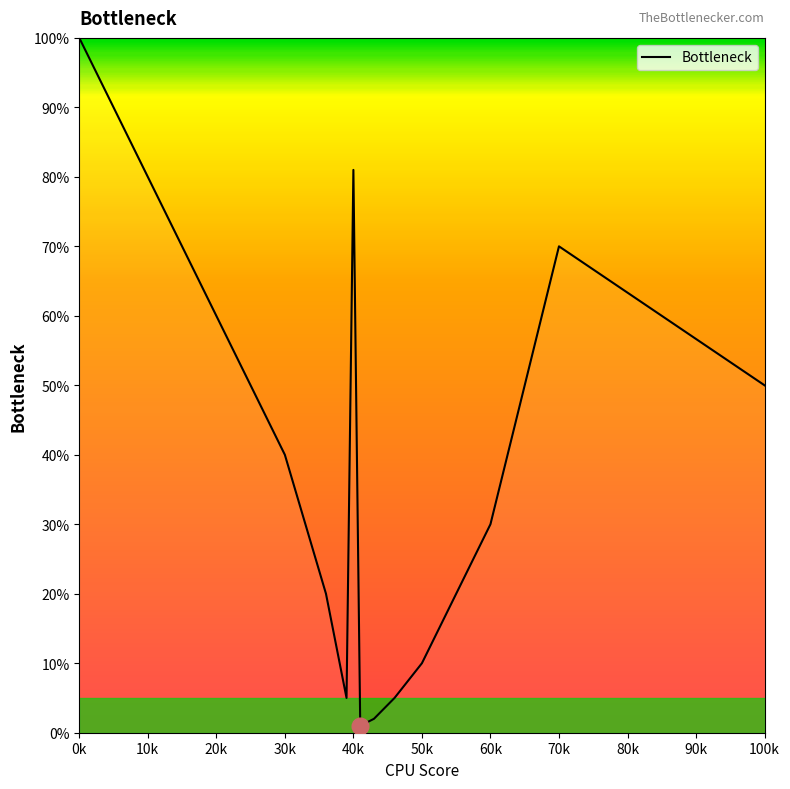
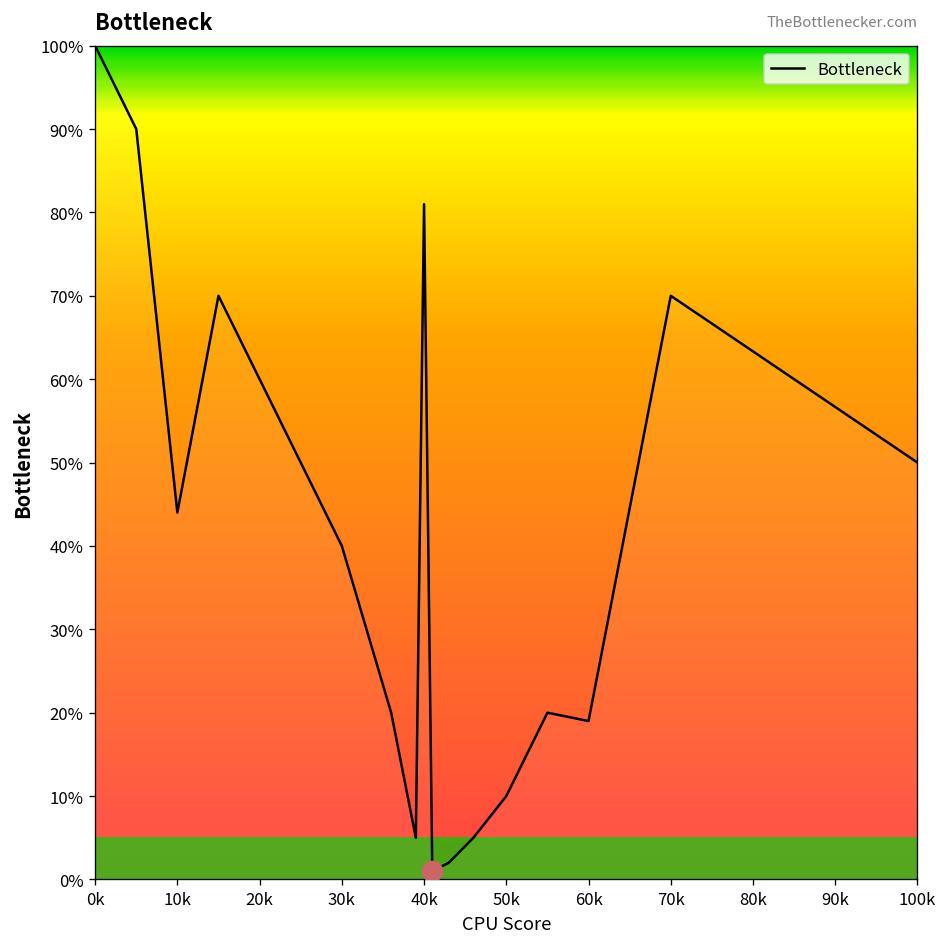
  {
    "Bottleneck": {
      "0k": "100%",
-     "10k": "80%",
+     "10k": "44%",
      "20k": "60%",
      "30k": "40%",
      "40k": "81%",
      "50k": "10%",
-     "60k": "30%",
+     "60k": "19%",
      "70k": "70%",
      "100k": "50%"
    }
  }
